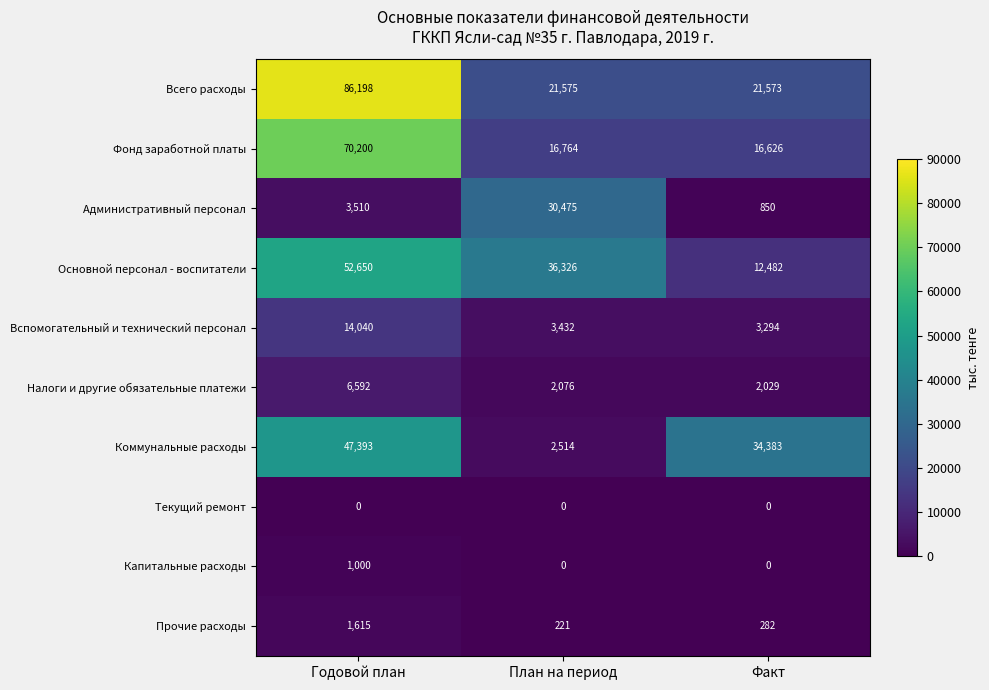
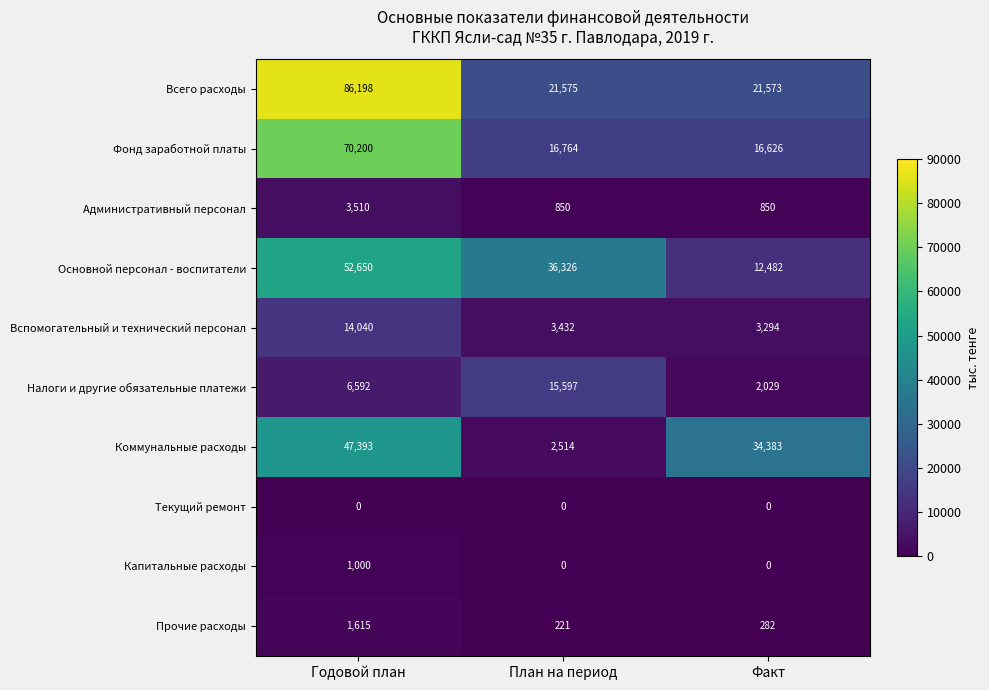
  {
    "Всего расходы": {
      "Годовой план": "86,198",
      "План на период": "21,575",
      "Факт": "21,573"
    },
    "Фонд заработной платы": {
      "Годовой план": "70,200",
      "План на период": "16,764",
      "Факт": "16,626"
    },
    "Административный персонал": {
      "Годовой план": "3,510",
-     "План на период": "30,475",
+     "План на период": "850",
      "Факт": "850"
    },
    "Основной персонал - воспитатели": {
      "Годовой план": "52,650",
      "План на период": "36,326",
      "Факт": "12,482"
    },
    "Вспомогательный и технический персонал": {
      "Годовой план": "14,040",
      "План на период": "3,432",
      "Факт": "3,294"
    },
    "Налоги и другие обязательные платежи": {
      "Годовой план": "6,592",
-     "План на период": "2,076",
+     "План на период": "15,597",
      "Факт": "2,029"
    },
    "Коммунальные расходы": {
      "Годовой план": "47,393",
      "План на период": "2,514",
      "Факт": "34,383"
    },
    "Текущий ремонт": {
      "Годовой план": "0",
      "План на период": "0",
      "Факт": "0"
    },
    "Капитальные расходы": {
      "Годовой план": "1,000",
      "План на период": "0",
      "Факт": "0"
    },
    "Прочие расходы": {
      "Годовой план": "1,615",
      "План на период": "221",
      "Факт": "282"
    }
  }
